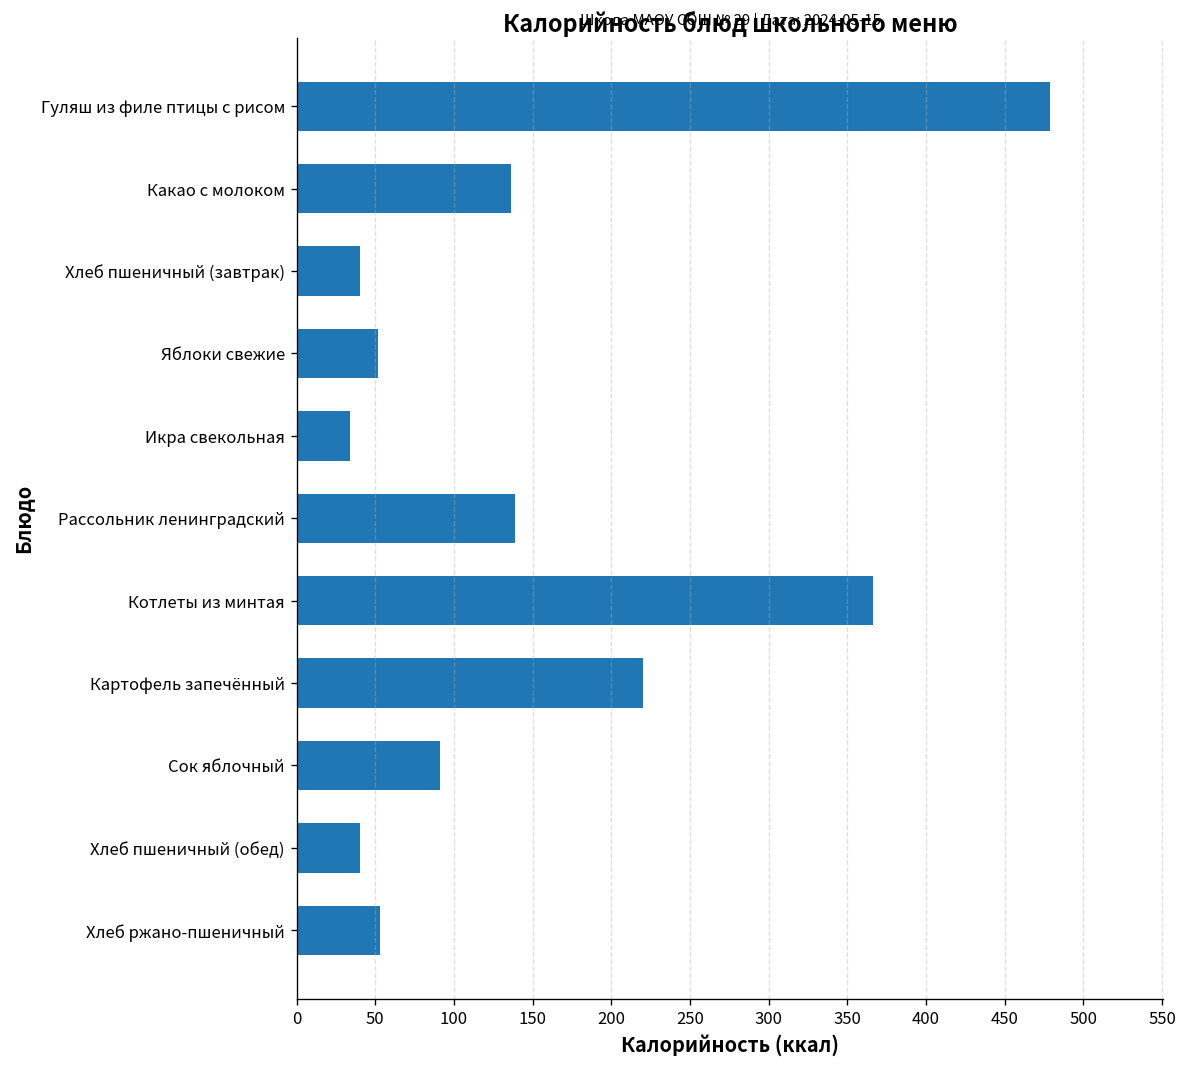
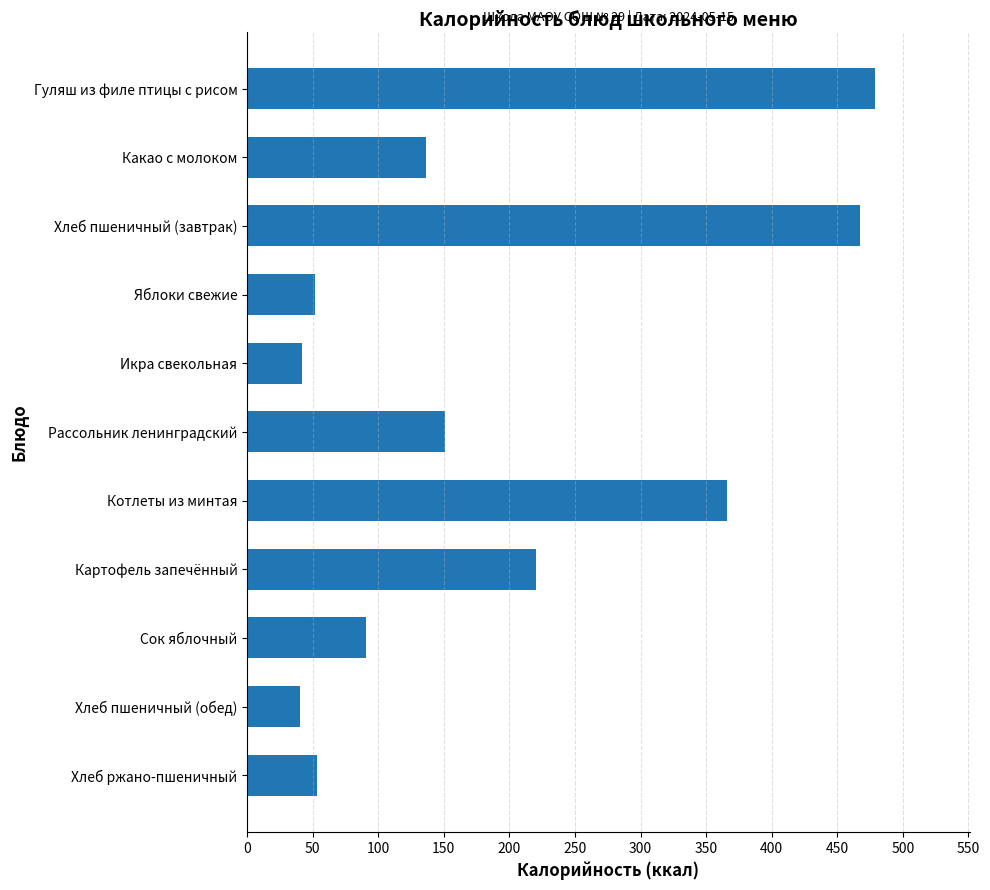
  {
    "Гуляш из филе птицы с рисом": 479,
    "Какао с молоком": 136,
-   "Хлеб пшеничный (завтрак)": 40,
+   "Хлеб пшеничный (завтрак)": 467,
    "Яблоки свежие": 52,
-   "Икра свекольная": 34,
-   "Рассольник ленинградский": 139,
+   "Икра свекольная": 42,
+   "Рассольник ленинградский": 151,
    "Котлеты из минтая": 366,
    "Картофель запечённый": 220,
    "Сок яблочный": 91,
    "Хлеб пшеничный (обед)": 40,
    "Хлеб ржано-пшеничный": 53
  }
